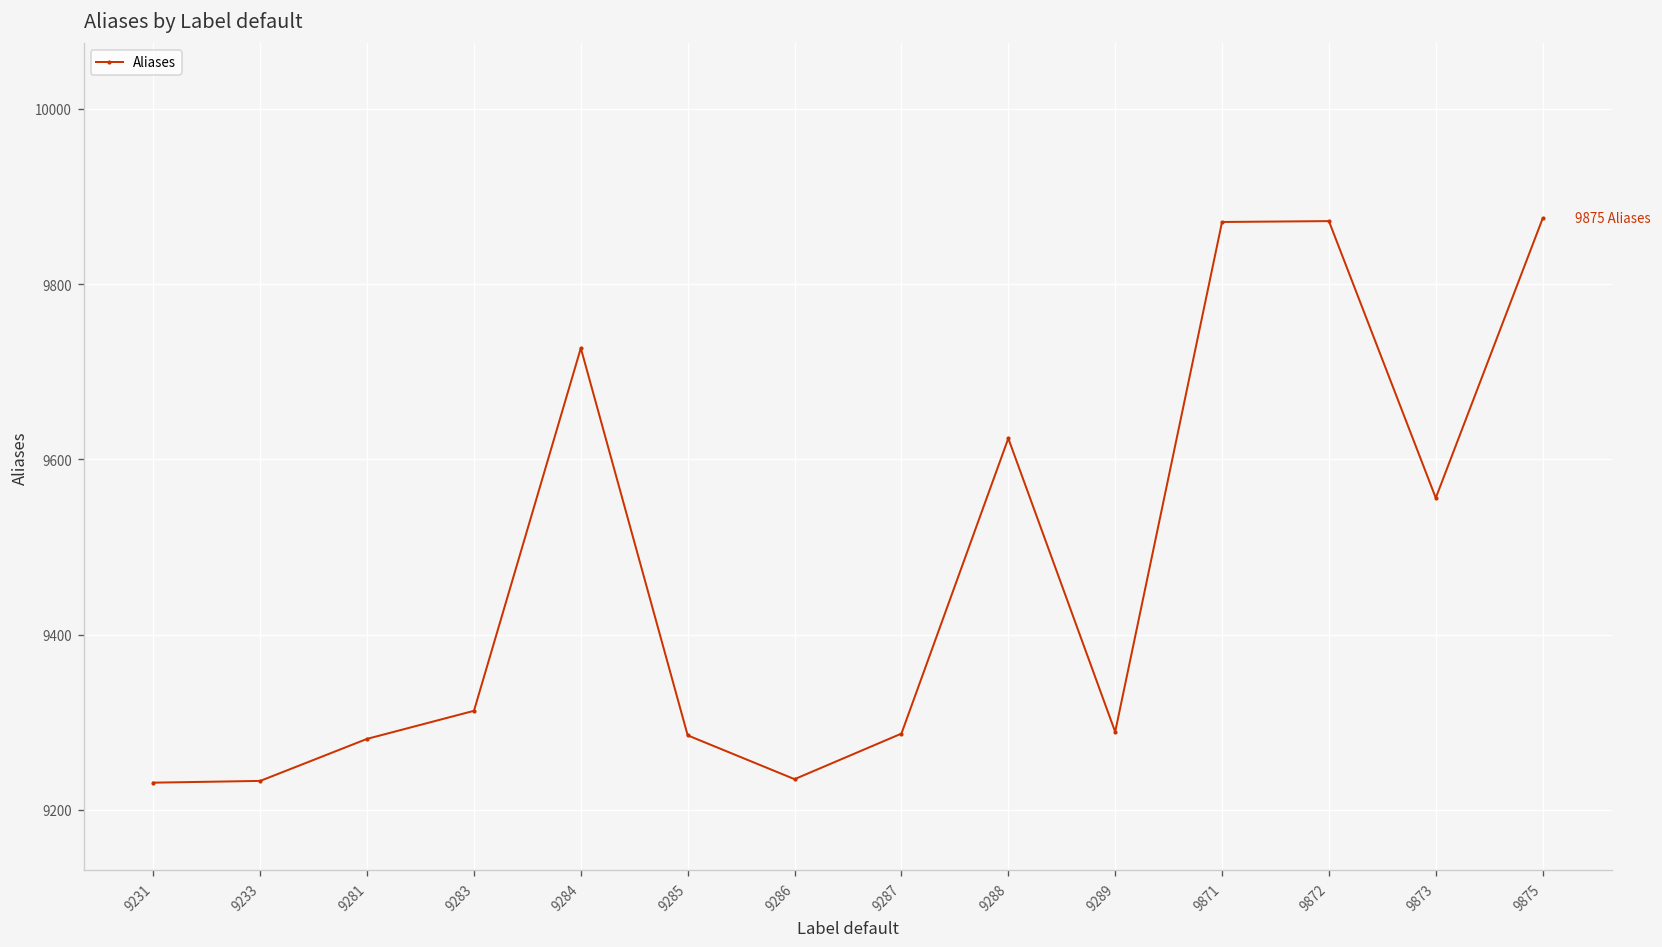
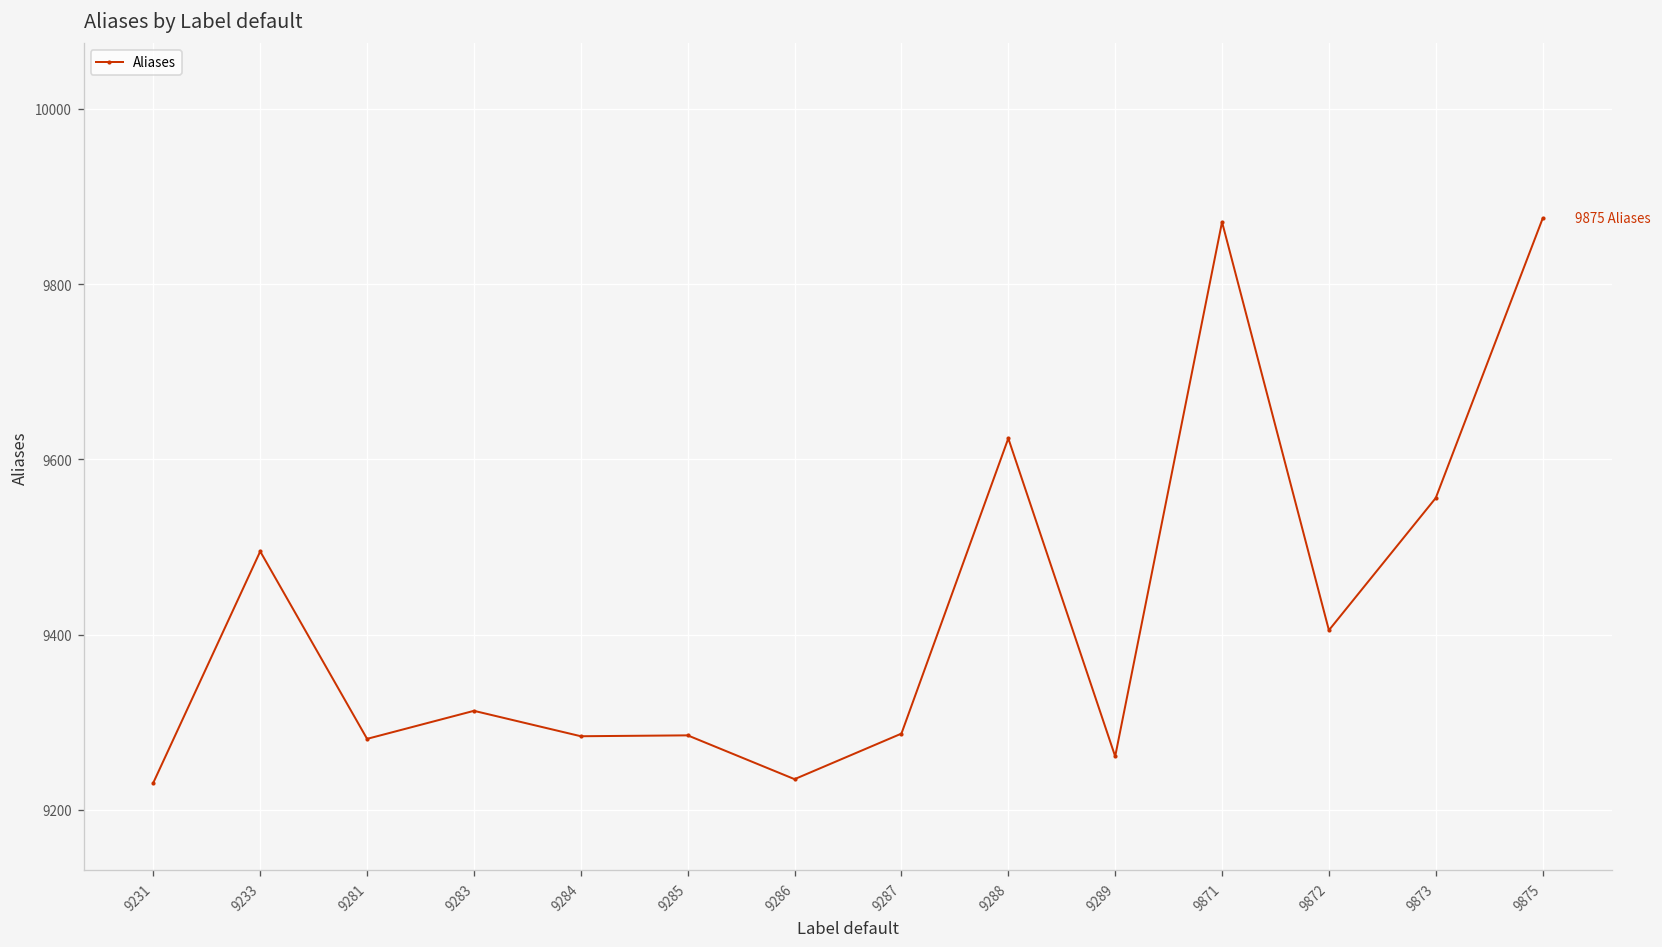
  {
    "9231": 9230,
-   "9233": 9230,
+   "9233": 9500,
    "9281": 9280,
    "9283": 9310,
-   "9284": 9730,
+   "9284": 9280,
    "9285": 9290,
    "9286": 9240,
    "9287": 9290,
    "9288": 9620,
-   "9289": 9290,
+   "9289": 9260,
    "9871": 9870,
-   "9872": 9870,
+   "9872": 9410,
    "9873": 9560,
    "9875": 9880
  }
